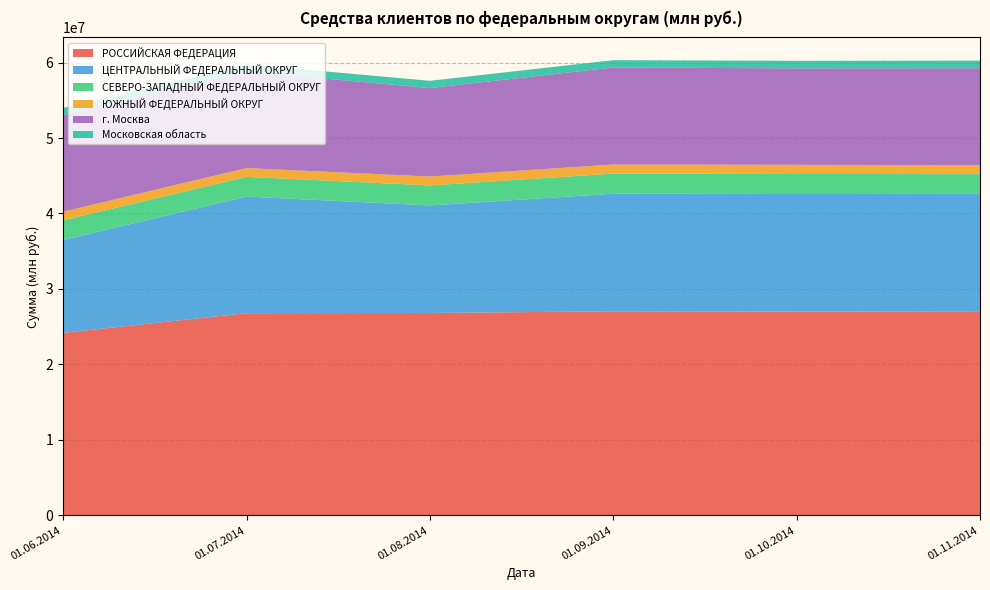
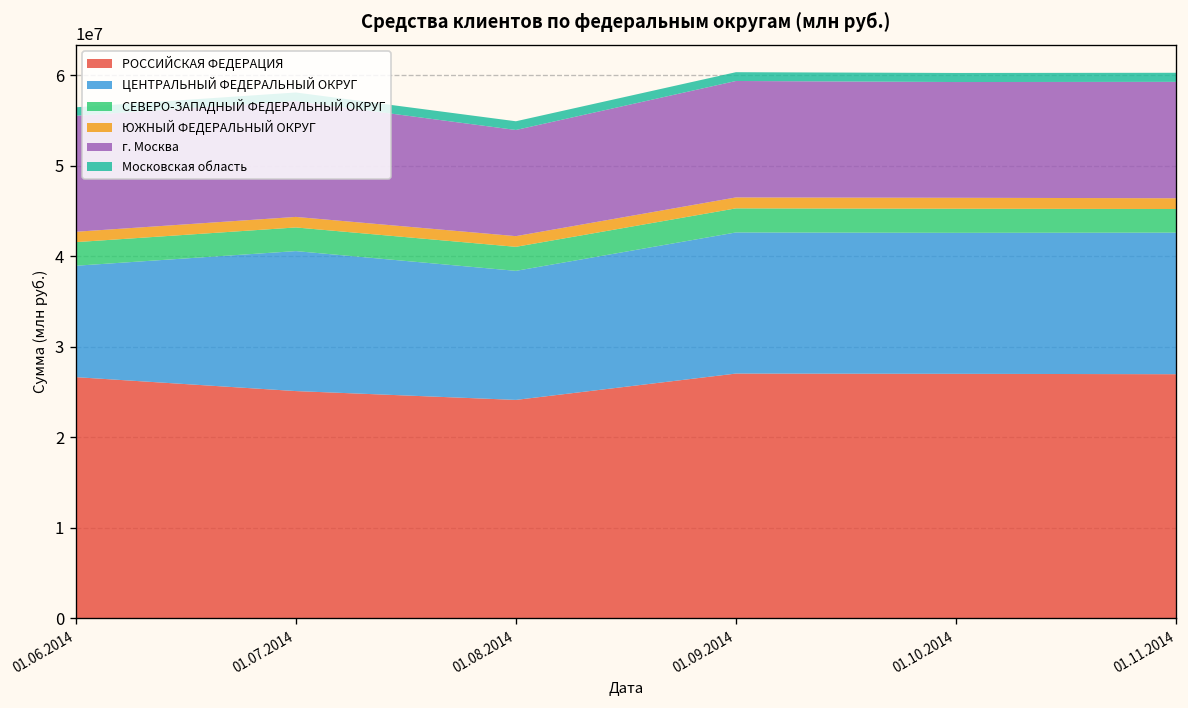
  {
    "РОССИЙСКАЯ ФЕДЕРАЦИЯ": {
-     "01.06.2014": 24000000,
-     "01.07.2014": 27000000,
-     "01.08.2014": 27000000,
+     "01.06.2014": 27000000,
+     "01.07.2014": 25000000,
+     "01.08.2014": 24000000,
      "01.09.2014": 27000000,
      "01.10.2014": 27000000,
      "01.11.2014": 27000000
    },
    "ЦЕНТРАЛЬНЫЙ ФЕДЕРАЛЬНЫЙ ОКРУГ": {
      "01.06.2014": 12000000,
      "01.07.2014": 15000000,
      "01.08.2014": 14000000,
      "01.09.2014": 16000000,
      "01.10.2014": 16000000,
      "01.11.2014": 16000000
    },
    "ЮЖНЫЙ ФЕДЕРАЛЬНЫЙ ОКРУГ": {
      "01.06.2014": 1000000,
      "01.07.2014": 1000000,
      "01.08.2014": 1000000,
      "01.09.2014": 1000000,
      "01.10.2014": 1000000,
      "01.11.2014": 1000000
    },
    "г. Москва": {
      "01.06.2014": 13000000,
      "01.08.2014": 12000000,
      "01.09.2014": 13000000,
      "01.10.2014": 13000000,
      "01.11.2014": 13000000
    }
  }
